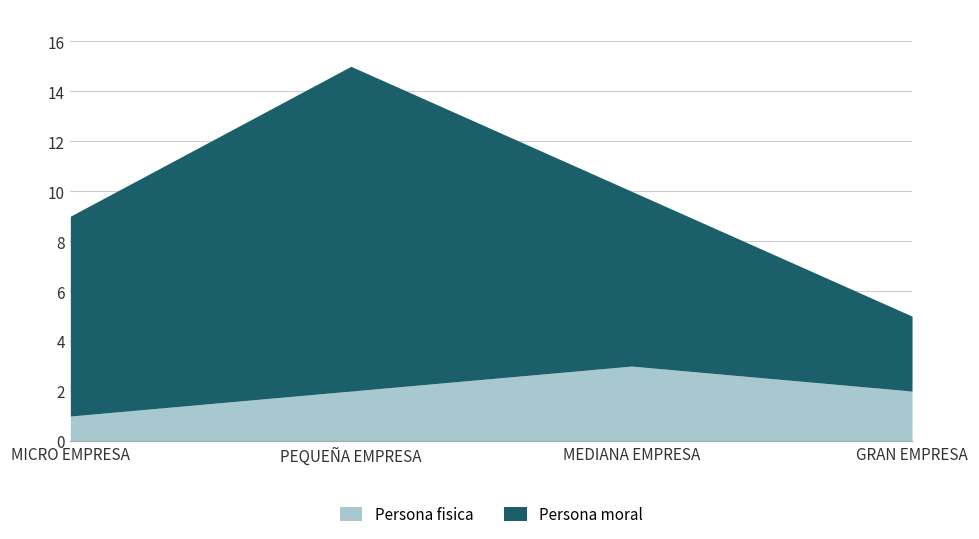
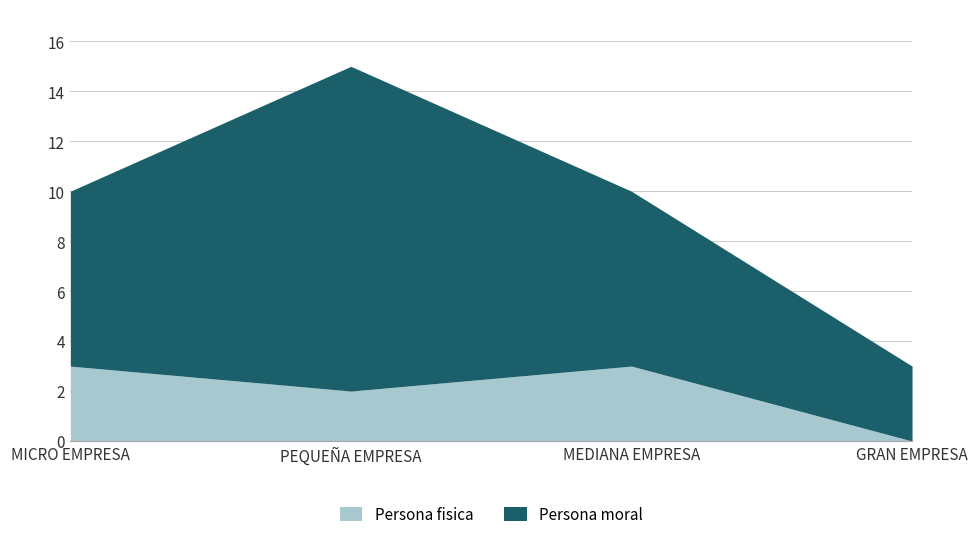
  {
    "Persona fisica": {
-     "MICRO EMPRESA": 1,
-     "GRAN EMPRESA": 2
+     "MICRO EMPRESA": 3,
+     "GRAN EMPRESA": 0
    },
    "Persona moral": {
-     "MICRO EMPRESA": 8,
+     "MICRO EMPRESA": 7,
      "PEQUEÑA EMPRESA": 13,
      "MEDIANA EMPRESA": 7,
      "GRAN EMPRESA": 3
    }
  }
